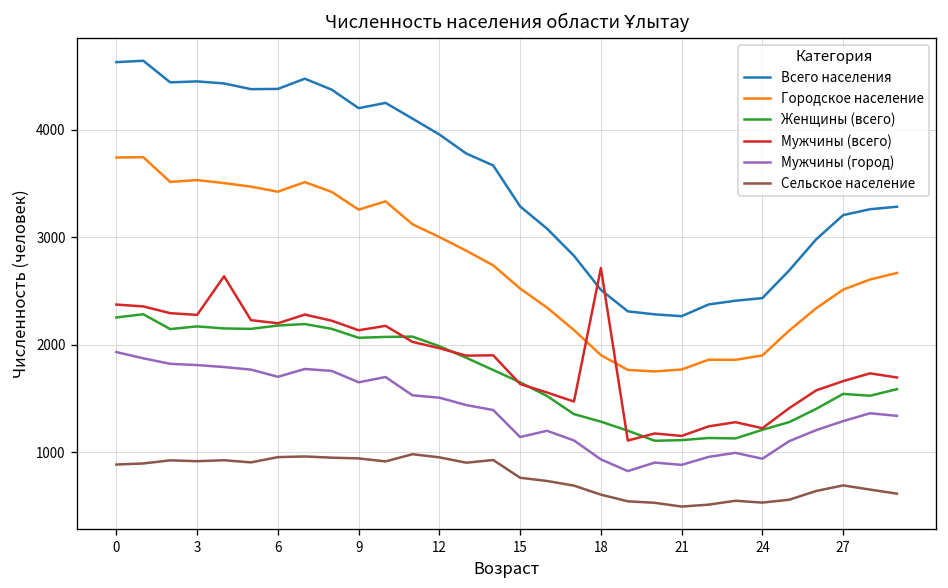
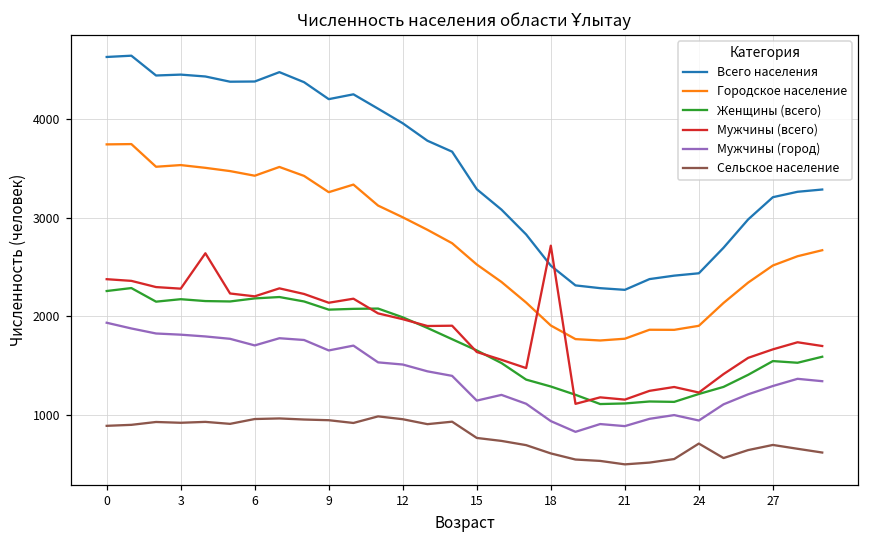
  {
    "Всего населения": {
      "0": 4600,
      "3": 4500,
      "6": 4400,
      "9": 4200,
      "12": 4000,
      "15": 3300,
      "18": 2500,
      "21": 2300,
      "24": 2400,
      "27": 3200
    },
    "Городское население": {
      "0": 3700,
      "3": 3500,
      "6": 3400,
      "9": 3300,
      "12": 3000,
      "15": 2500,
      "18": 1900,
      "21": 1800,
      "24": 1900,
      "27": 2500
    },
    "Женщины (всего)": {
      "0": 2300,
      "3": 2200,
      "9": 2100,
      "18": 1300,
      "21": 1100,
      "27": 1500
    },
    "Мужчины (всего)": {
      "0": 2400,
      "3": 2300,
      "9": 2100,
      "18": 2700,
      "21": 1200,
      "27": 1700
    },
    "Мужчины (город)": {
      "0": 1900,
      "3": 1800,
      "6": 1700,
      "9": 1700,
      "12": 1500,
      "15": 1100,
      "18": 900,
      "21": 900,
      "24": 900,
      "27": 1300
    },
    "Сельское население": {
      "0": 900,
      "3": 900,
      "6": 1000,
      "9": 900,
      "12": 1000,
      "15": 800,
      "18": 600,
      "21": 500,
-     "24": 500,
+     "24": 700,
      "27": 700
    }
  }
